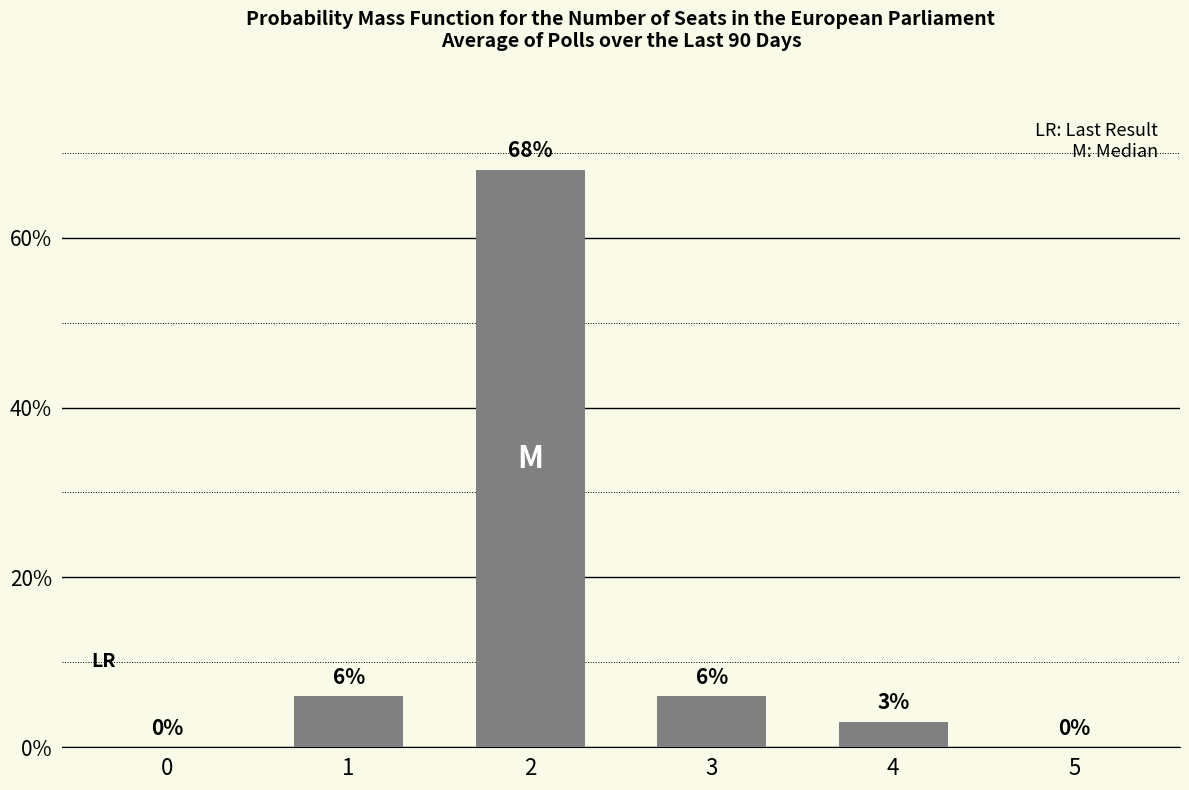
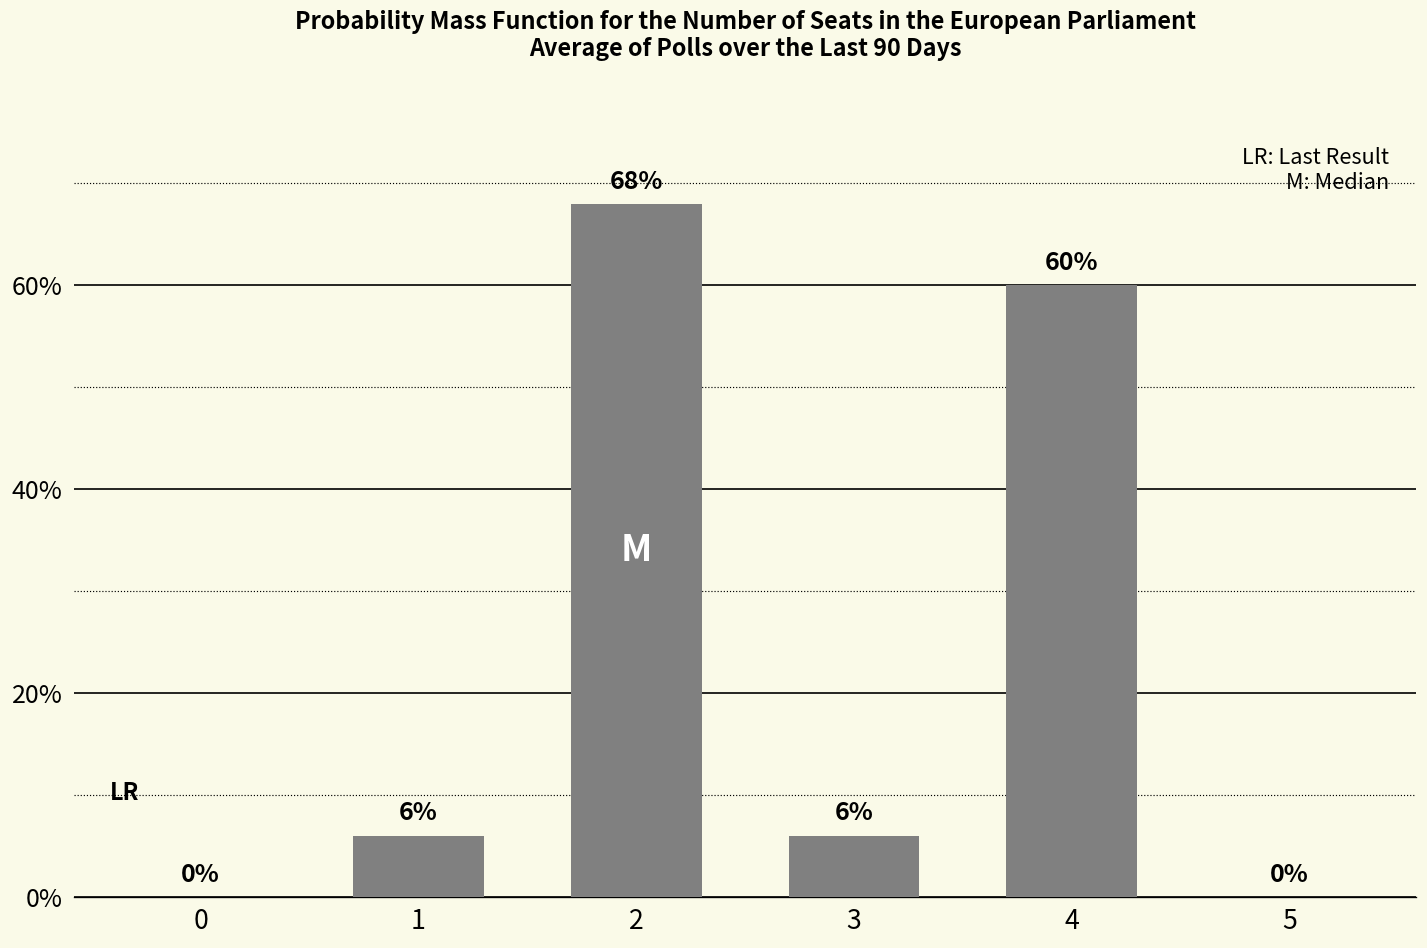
  {
    "0": "0%",
    "1": "6%",
    "2": "68%",
    "3": "6%",
-   "4": "3%",
+   "4": "60%",
    "5": "0%"
  }
